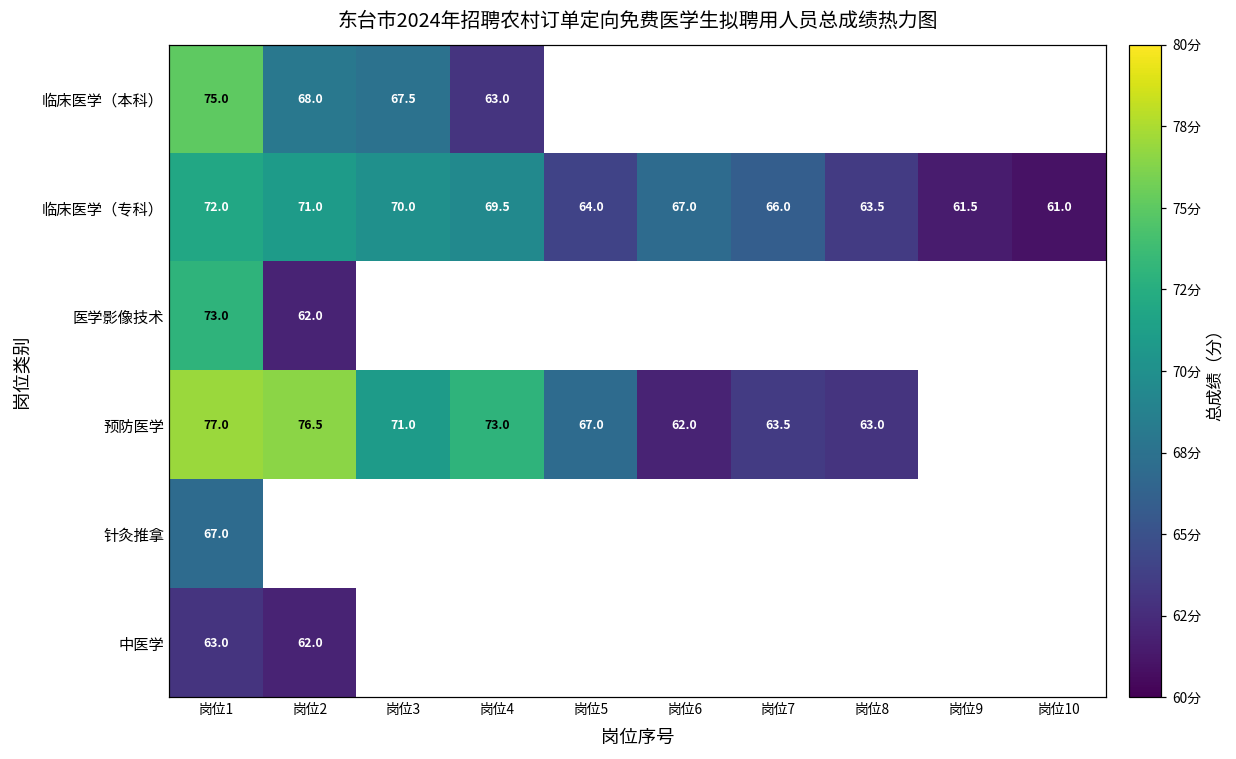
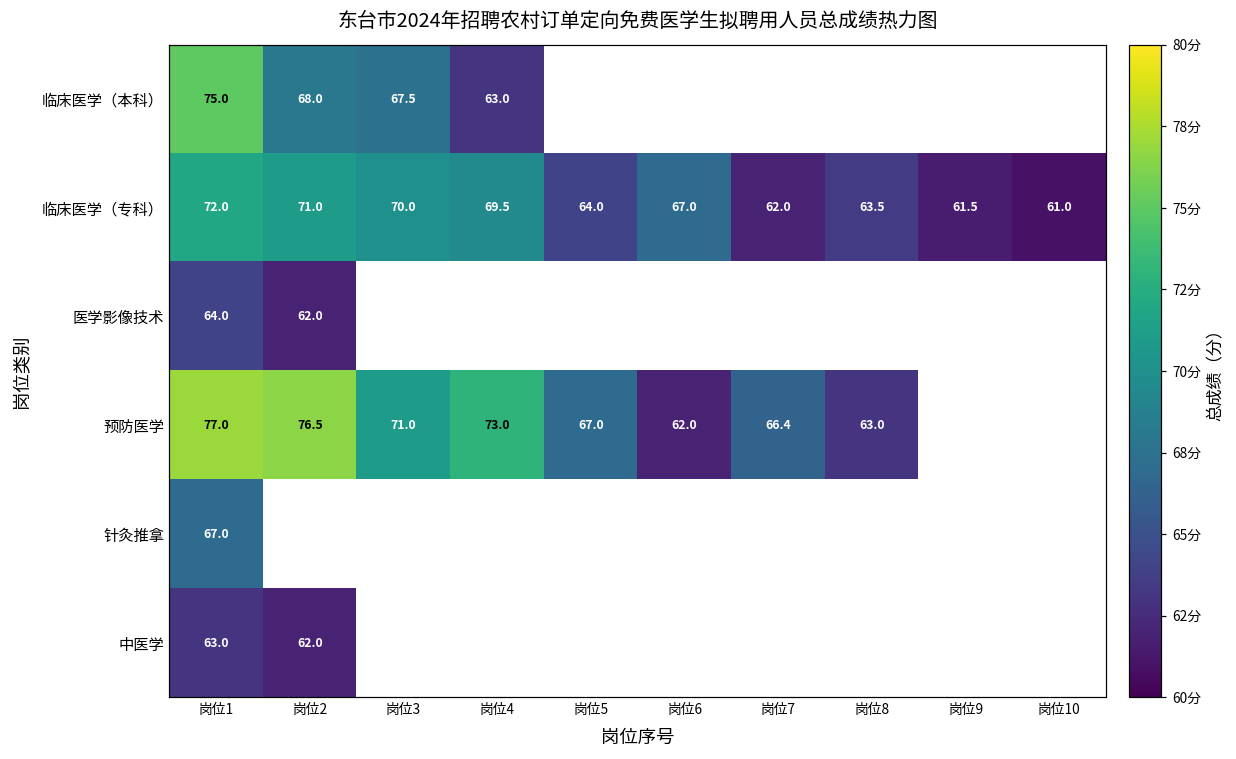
  {
    "临床医学（本科）": {
      "岗位1": 75.0,
      "岗位2": 68.0,
      "岗位3": 67.5,
      "岗位4": 63.0
    },
    "临床医学（专科）": {
      "岗位1": 72.0,
      "岗位2": 71.0,
      "岗位3": 70.0,
      "岗位4": 69.5,
      "岗位5": 64.0,
      "岗位6": 67.0,
-     "岗位7": 66.0,
+     "岗位7": 62.0,
      "岗位8": 63.5,
      "岗位9": 61.5,
      "岗位10": 61.0
    },
    "医学影像技术": {
-     "岗位1": 73.0,
+     "岗位1": 64.0,
      "岗位2": 62.0
    },
    "预防医学": {
      "岗位1": 77.0,
      "岗位2": 76.5,
      "岗位3": 71.0,
      "岗位4": 73.0,
      "岗位5": 67.0,
      "岗位6": 62.0,
-     "岗位7": 63.5,
+     "岗位7": 66.4,
      "岗位8": 63.0
    },
    "针灸推拿": {
      "岗位1": 67.0
    },
    "中医学": {
      "岗位1": 63.0,
      "岗位2": 62.0
    }
  }
